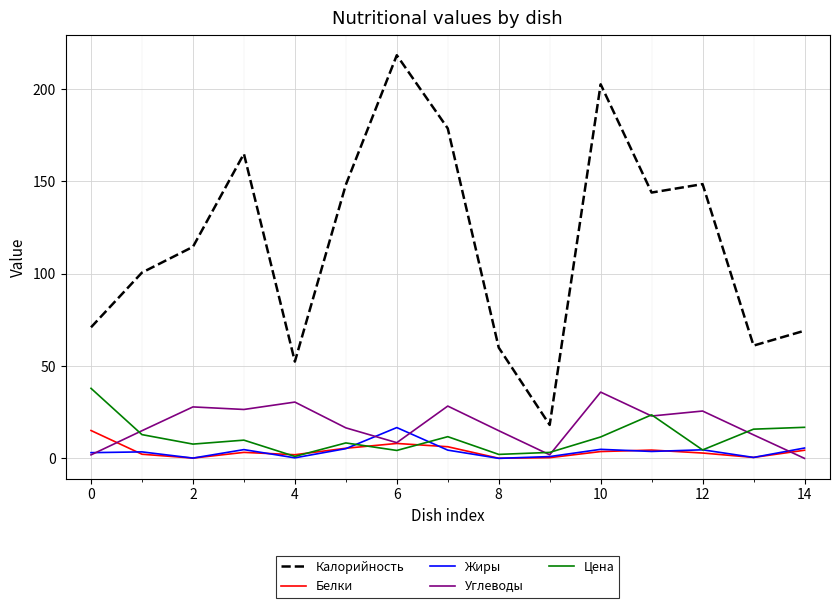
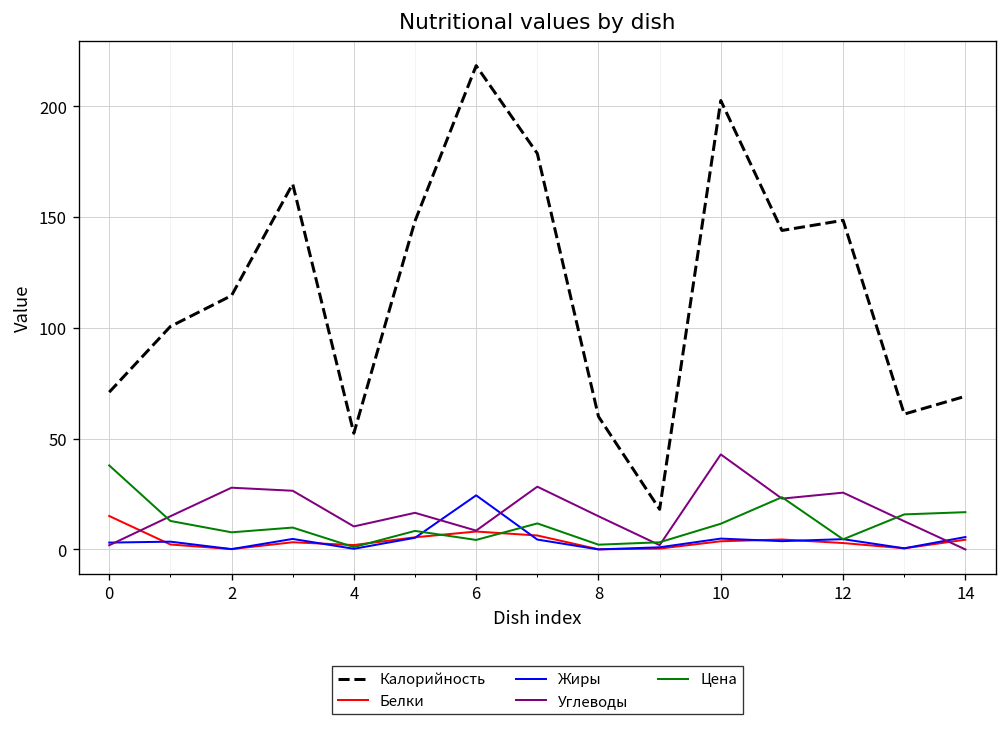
  {
    "Калорийность": {
      "0": 71,
      "2": 115,
      "4": 52,
      "6": 218,
      "8": 60,
      "10": 203,
      "12": 149,
      "14": 69
    },
    "Белки": {
      "0": 15,
      "12": 3
    },
    "Жиры": {
-     "6": 17
+     "6": 24
    },
    "Углеводы": {
      "2": 28,
-     "4": 31,
+     "4": 10,
      "8": 15,
-     "10": 36,
+     "10": 43,
      "12": 26,
      "14": 0
    },
    "Цена": {
      "0": 38,
      "2": 8,
      "6": 4,
      "8": 2,
      "10": 12,
      "14": 17
    }
  }
